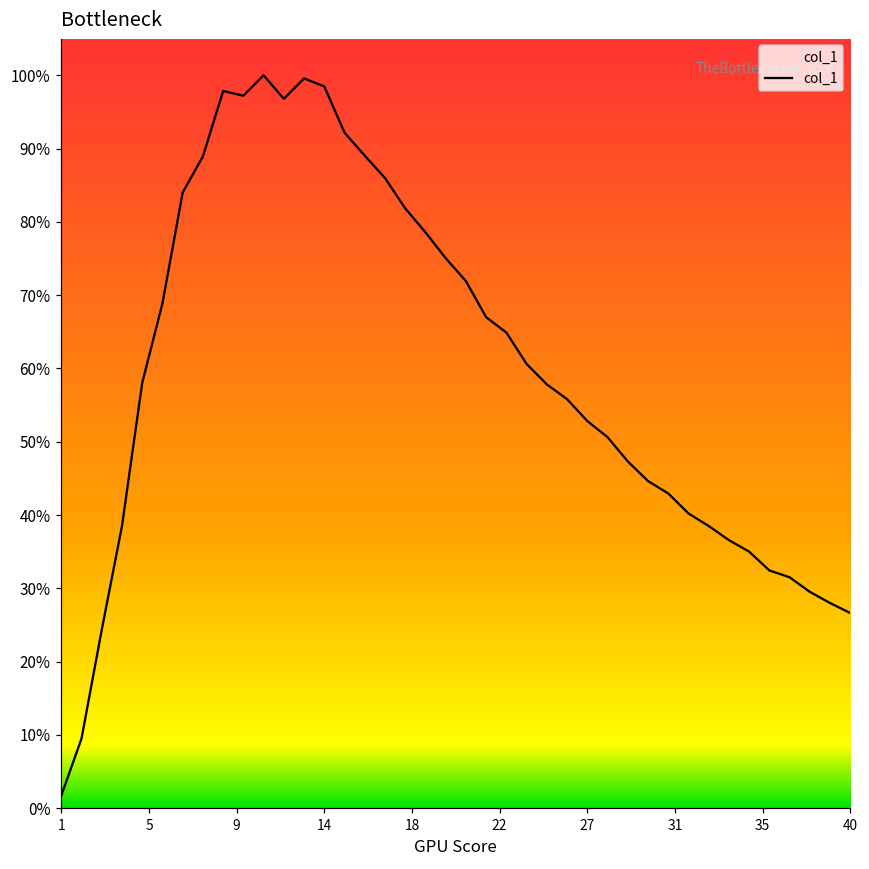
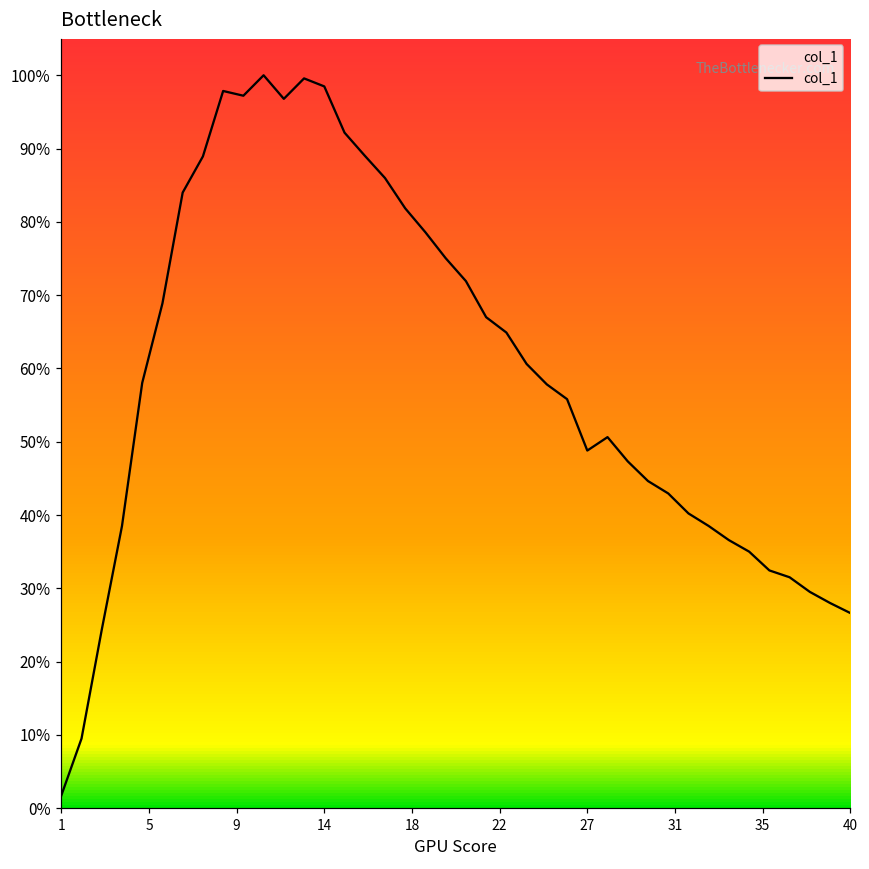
  {
    "1": "2%",
    "14": "98%",
-   "27": "53%",
+   "27": "49%",
    "40": "27%"
  }
